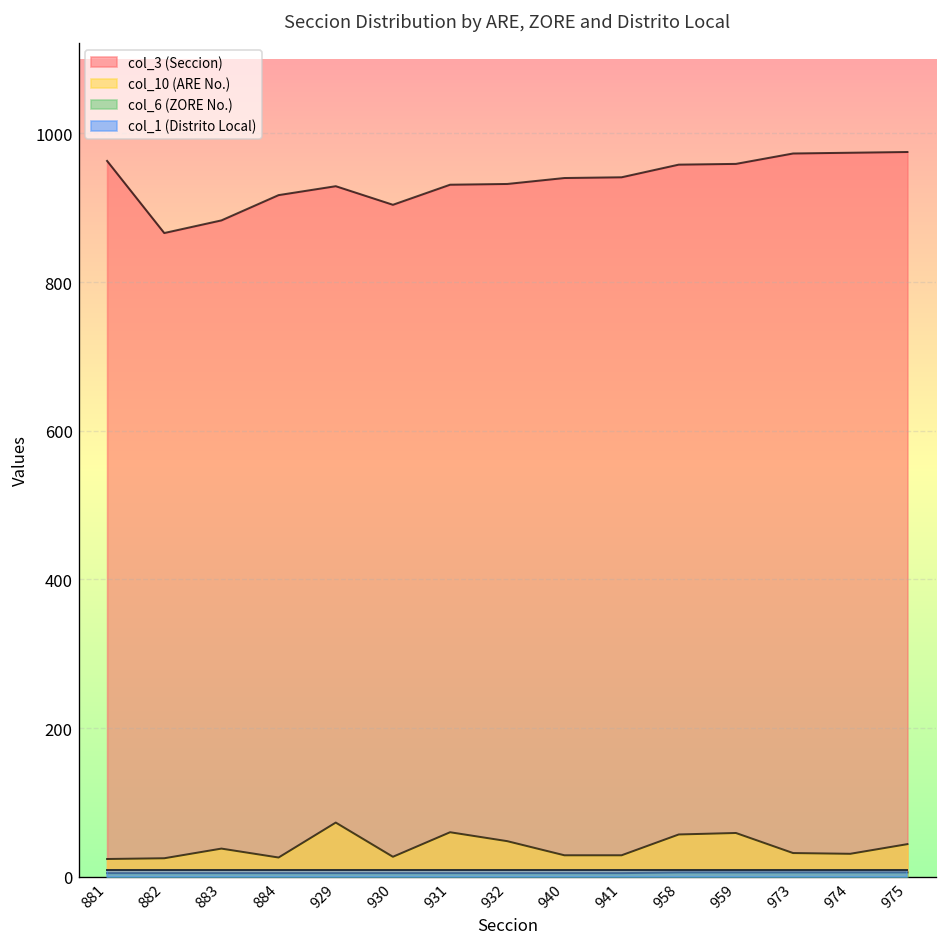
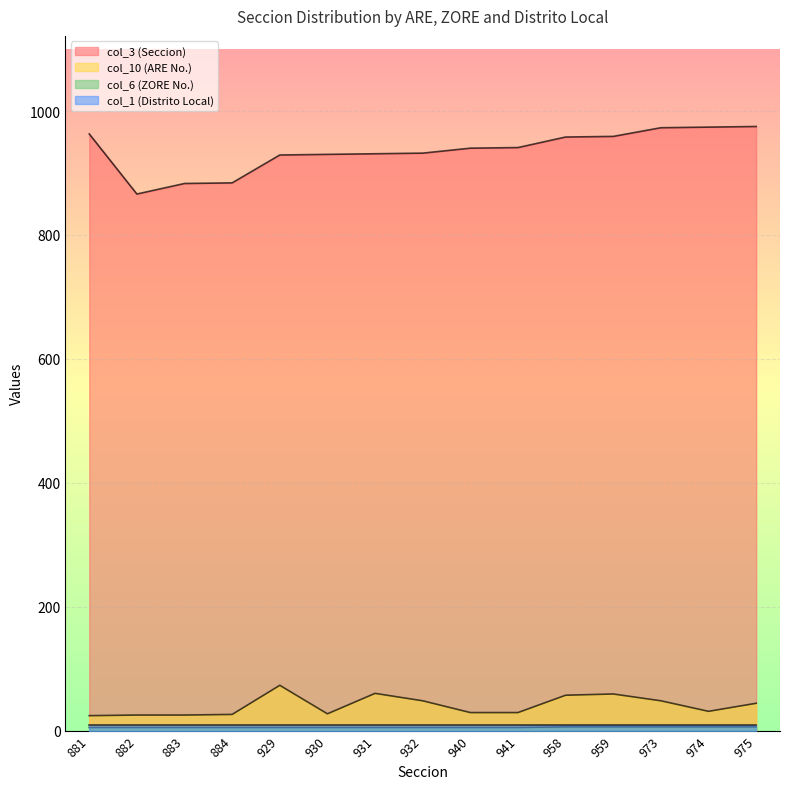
  {
    "col_3 (Seccion)": {
      "881": 960,
      "882": 870,
      "883": 880,
-     "884": 920,
+     "884": 880,
      "929": 930,
-     "930": 900,
+     "930": 930,
      "931": 930,
      "932": 930,
      "940": 940,
      "941": 940,
      "958": 960,
      "959": 960,
      "973": 970,
      "974": 970,
      "975": 980
    },
    "col_10 (ARE No.)": {
      "881": 20,
      "882": 30,
-     "883": 40,
+     "883": 30,
      "884": 30,
      "929": 70,
      "930": 30,
      "931": 60,
      "932": 50,
      "940": 30,
      "941": 30,
      "958": 60,
      "959": 60,
-     "973": 30,
+     "973": 50,
      "974": 30,
      "975": 40
    }
  }
